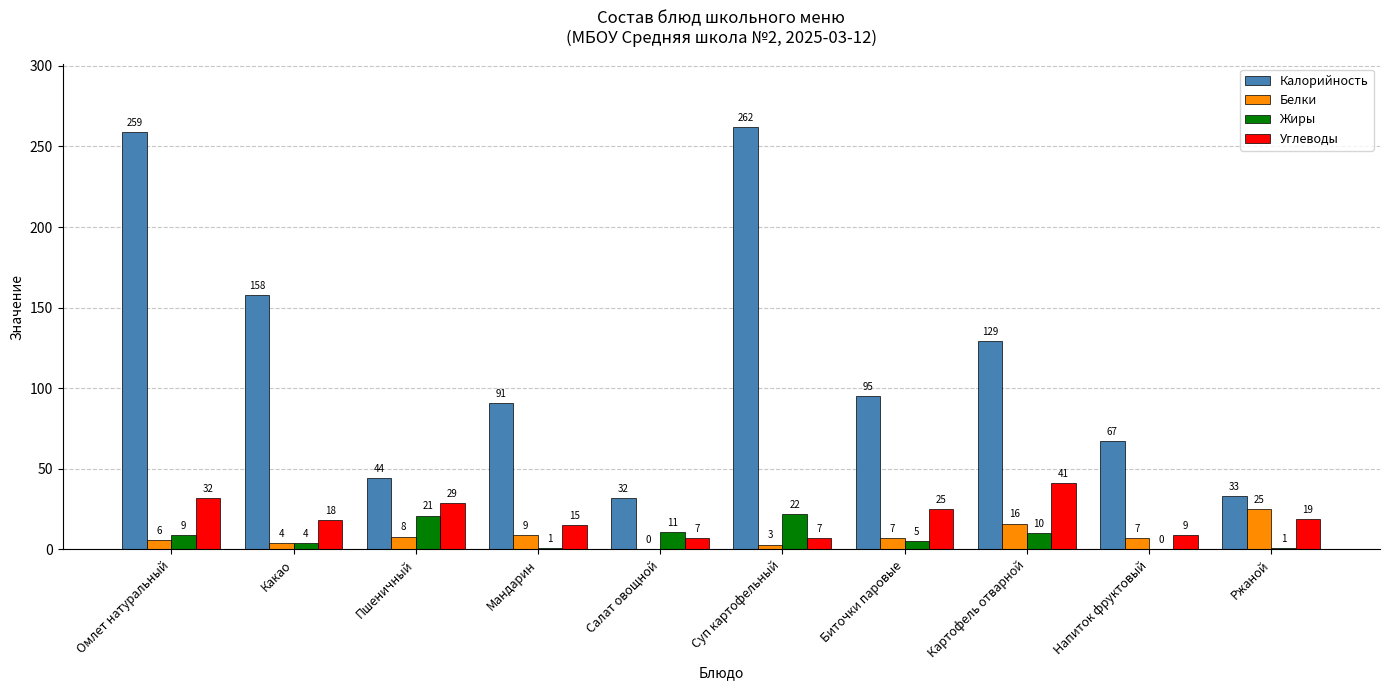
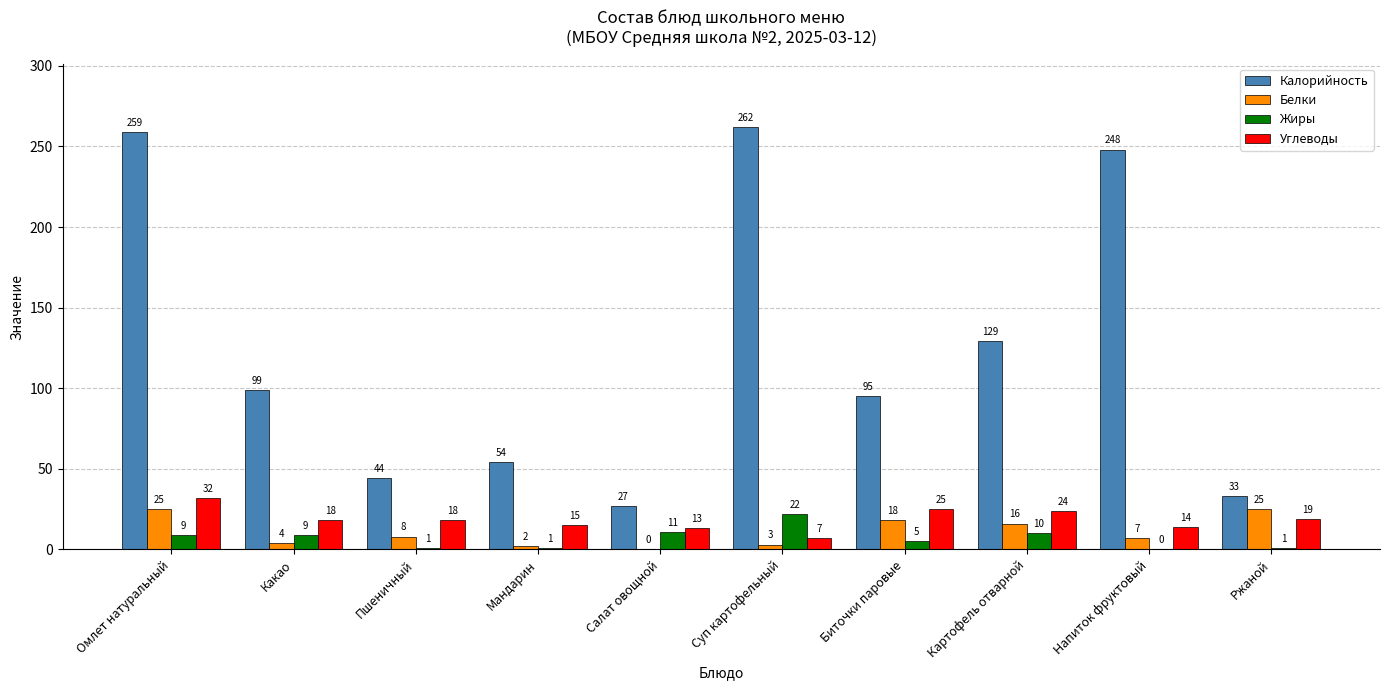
  {
    "Калорийность": {
      "Омлет натуральный": 259,
-     "Какао": 158,
+     "Какао": 99,
      "Пшеничный": 44,
-     "Мандарин": 91,
-     "Салат овощной": 32,
+     "Мандарин": 54,
+     "Салат овощной": 27,
      "Суп картофельный": 262,
      "Биточки паровые": 95,
      "Картофель отварной": 129,
-     "Напиток фруктовый": 67,
+     "Напиток фруктовый": 248,
      "Ржаной": 33
    },
    "Белки": {
-     "Омлет натуральный": 6,
+     "Омлет натуральный": 25,
      "Какао": 4,
      "Пшеничный": 8,
-     "Мандарин": 9,
+     "Мандарин": 2,
      "Салат овощной": 0,
      "Суп картофельный": 3,
-     "Биточки паровые": 7,
+     "Биточки паровые": 18,
      "Картофель отварной": 16,
      "Напиток фруктовый": 7,
      "Ржаной": 25
    },
    "Жиры": {
      "Омлет натуральный": 9,
-     "Какао": 4,
-     "Пшеничный": 21,
+     "Какао": 9,
+     "Пшеничный": 1,
      "Мандарин": 1,
      "Салат овощной": 11,
      "Суп картофельный": 22,
      "Биточки паровые": 5,
      "Картофель отварной": 10,
      "Напиток фруктовый": 0,
      "Ржаной": 1
    },
    "Углеводы": {
      "Омлет натуральный": 32,
      "Какао": 18,
-     "Пшеничный": 29,
+     "Пшеничный": 18,
      "Мандарин": 15,
-     "Салат овощной": 7,
+     "Салат овощной": 13,
      "Суп картофельный": 7,
      "Биточки паровые": 25,
-     "Картофель отварной": 41,
-     "Напиток фруктовый": 9,
+     "Картофель отварной": 24,
+     "Напиток фруктовый": 14,
      "Ржаной": 19
    }
  }
